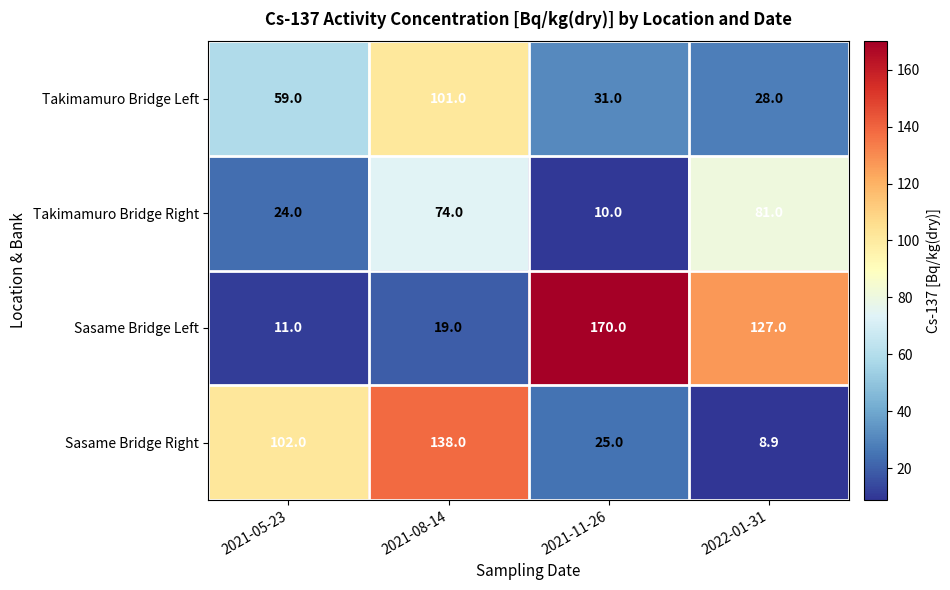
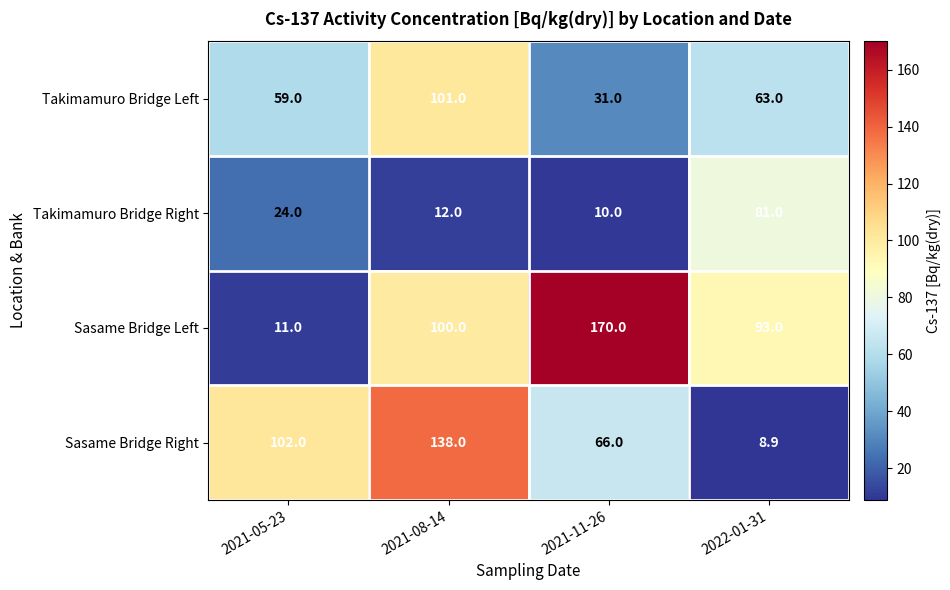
  {
    "Takimamuro Bridge Left": {
      "2021-05-23": 59.0,
      "2021-08-14": 101.0,
      "2021-11-26": 31.0,
-     "2022-01-31": 28.0
+     "2022-01-31": 63.0
    },
    "Takimamuro Bridge Right": {
      "2021-05-23": 24.0,
-     "2021-08-14": 74.0,
+     "2021-08-14": 12.0,
      "2021-11-26": 10.0
    },
    "Sasame Bridge Left": {
      "2021-05-23": 11.0,
-     "2021-08-14": 19.0,
+     "2021-08-14": 100.0,
      "2021-11-26": 170.0,
-     "2022-01-31": 127.0
+     "2022-01-31": 93.0
    },
    "Sasame Bridge Right": {
      "2021-05-23": 102.0,
      "2021-08-14": 138.0,
-     "2021-11-26": 25.0,
+     "2021-11-26": 66.0,
      "2022-01-31": 8.9
    }
  }
